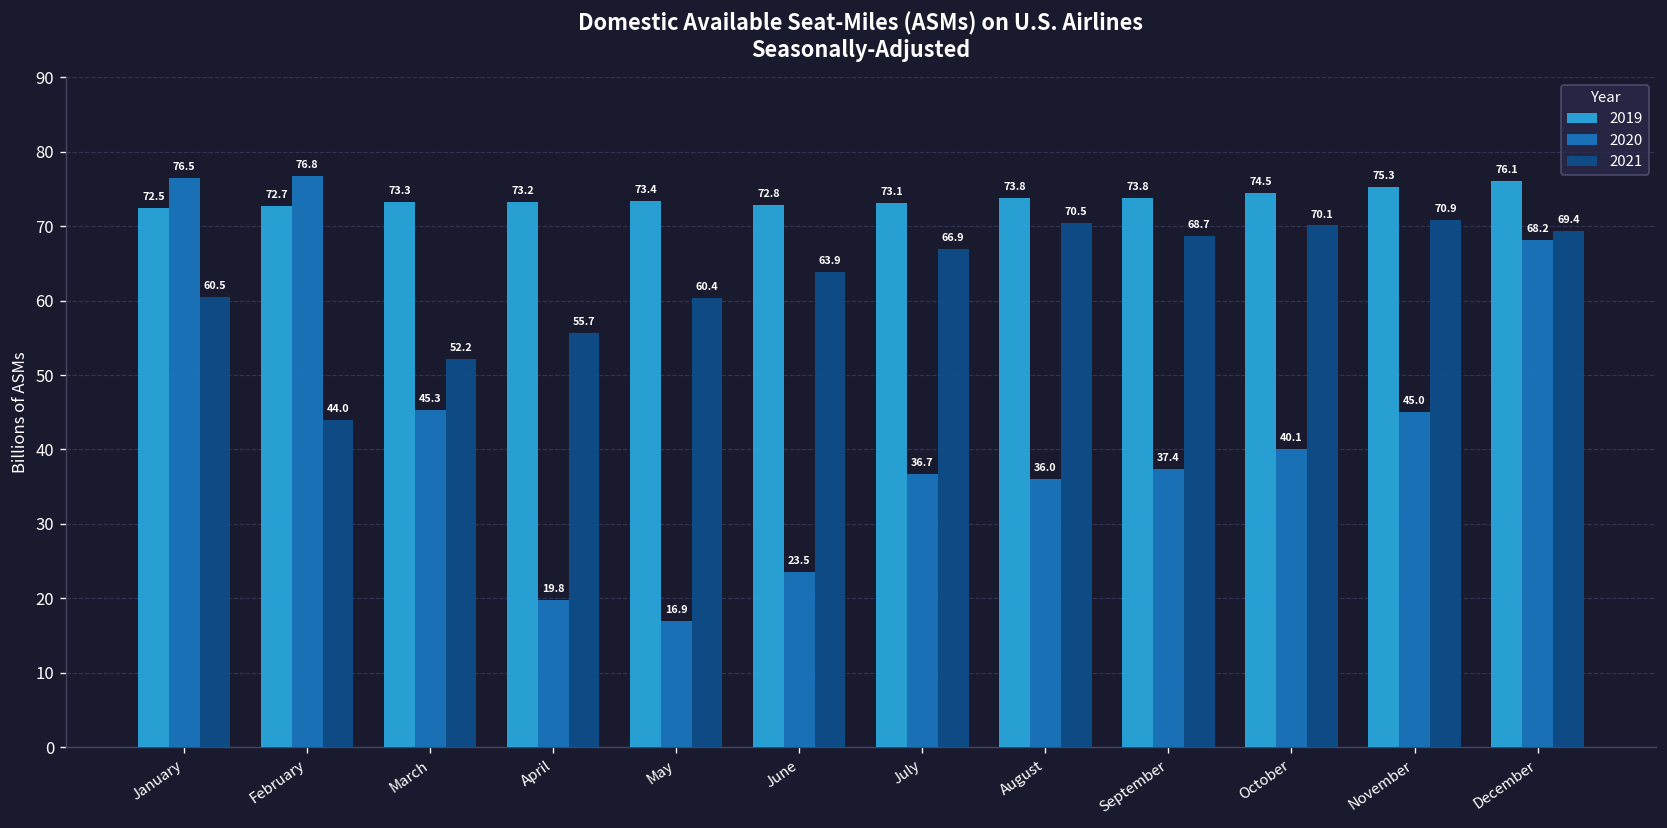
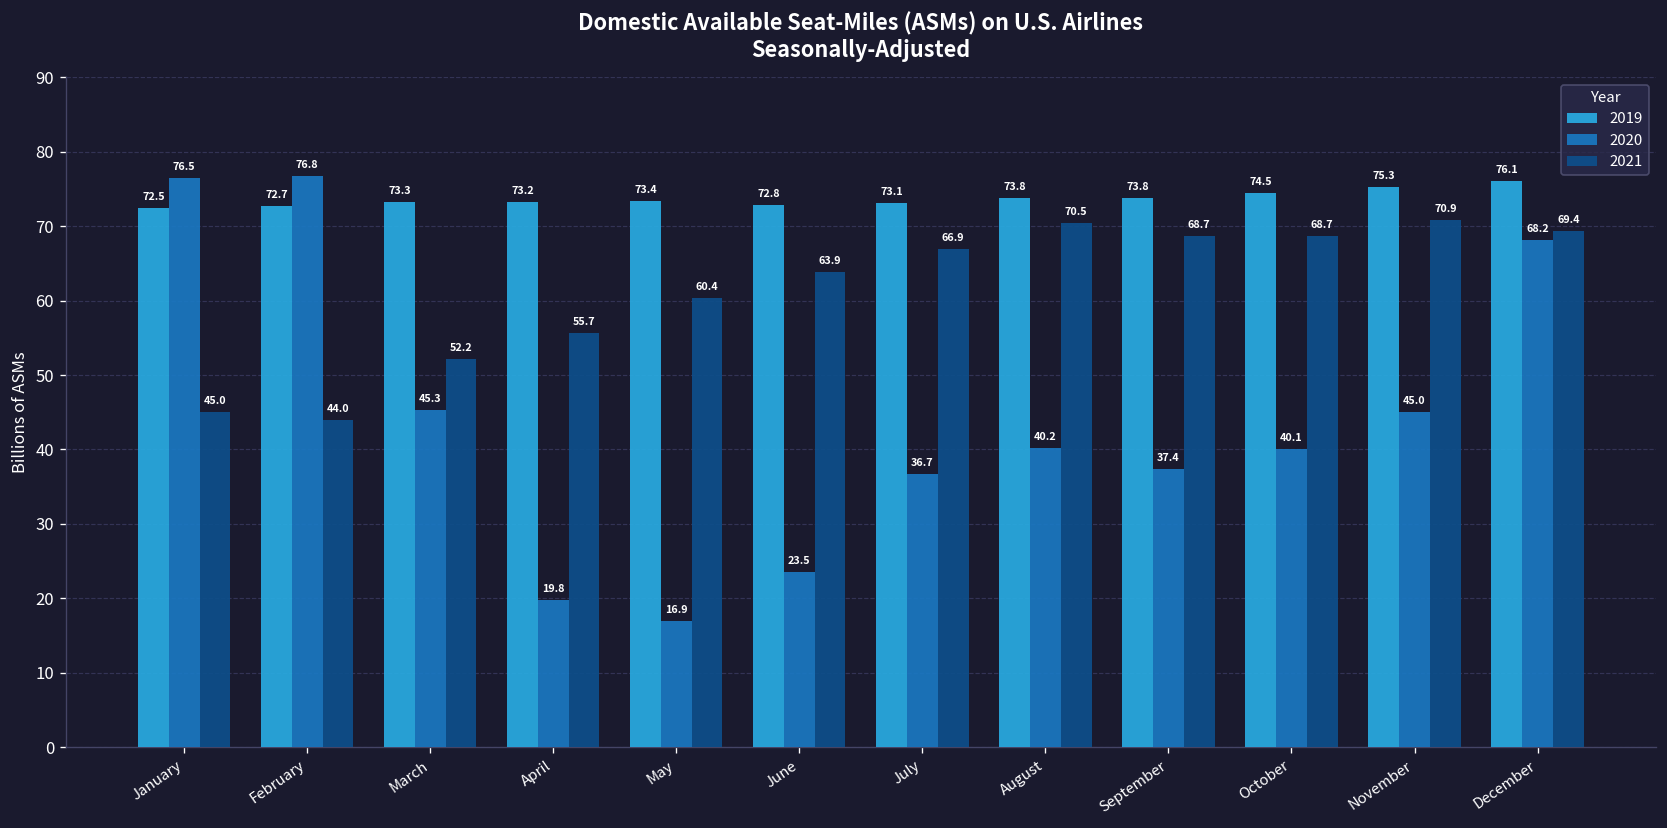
  {
    "2019": {
      "January": 72.5,
      "February": 72.7,
      "March": 73.3,
      "April": 73.2,
      "May": 73.4,
      "June": 72.8,
      "July": 73.1,
      "August": 73.8,
      "September": 73.8,
      "October": 74.5,
      "November": 75.3,
      "December": 76.1
    },
    "2020": {
      "January": 76.5,
      "February": 76.8,
      "March": 45.3,
      "April": 19.8,
      "May": 16.9,
      "June": 23.5,
      "July": 36.7,
-     "August": 36.0,
+     "August": 40.2,
      "September": 37.4,
      "October": 40.1,
      "November": 45.0,
      "December": 68.2
    },
    "2021": {
-     "January": 60.5,
+     "January": 45.0,
      "February": 44.0,
      "March": 52.2,
      "April": 55.7,
      "May": 60.4,
      "June": 63.9,
      "July": 66.9,
      "August": 70.5,
      "September": 68.7,
-     "October": 70.1,
+     "October": 68.7,
      "November": 70.9,
      "December": 69.4
    }
  }
